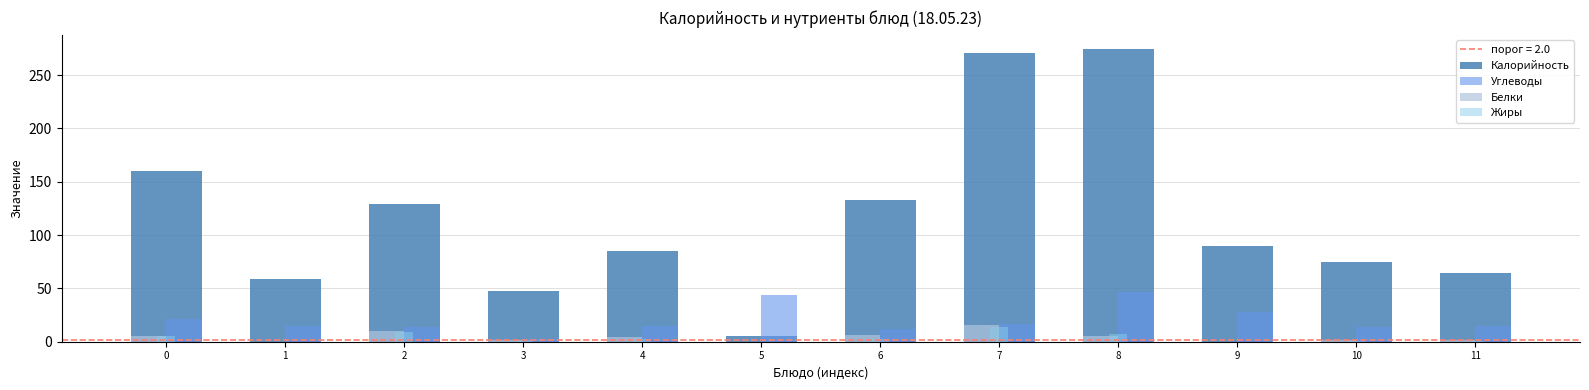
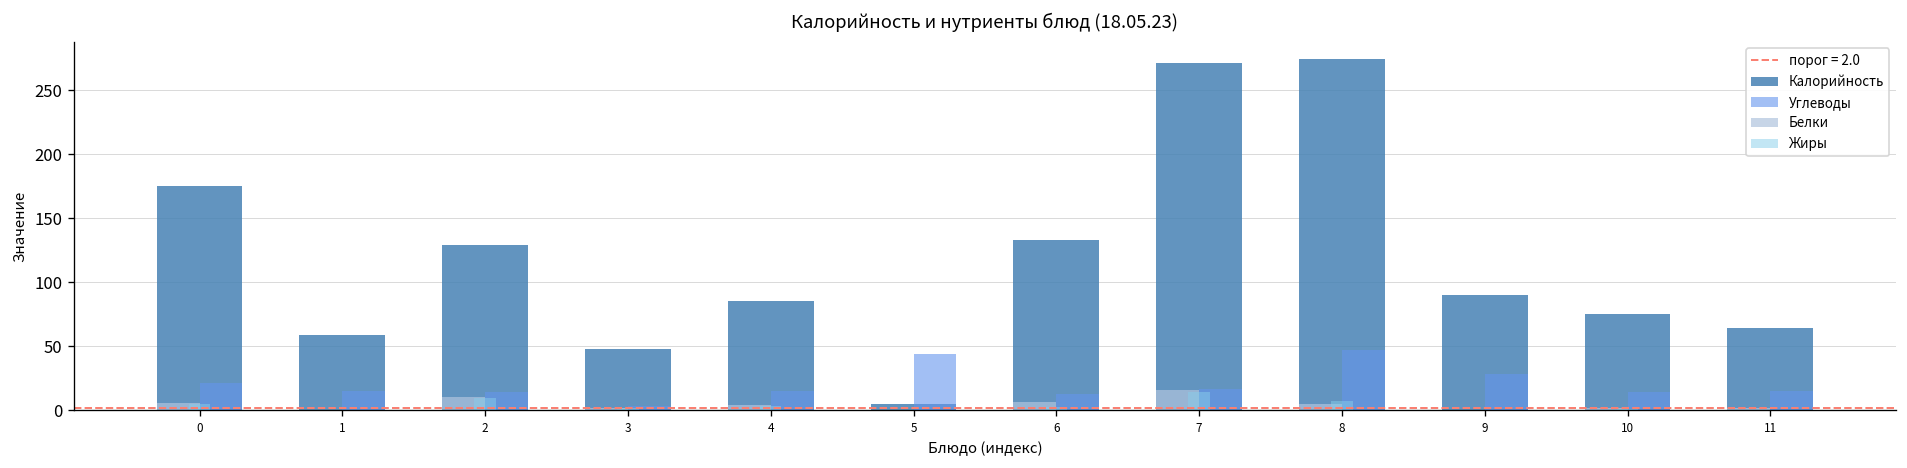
  {
    "Калорийность": {
-     "0": 160,
+     "0": 175,
      "1": 59,
      "2": 129,
      "3": 48,
      "4": 85,
      "5": 5,
      "6": 133,
      "7": 271,
      "8": 274,
      "9": 90,
      "10": 75,
      "11": 64
    },
    "Углеводы": {
      "5": 44
    }
  }
